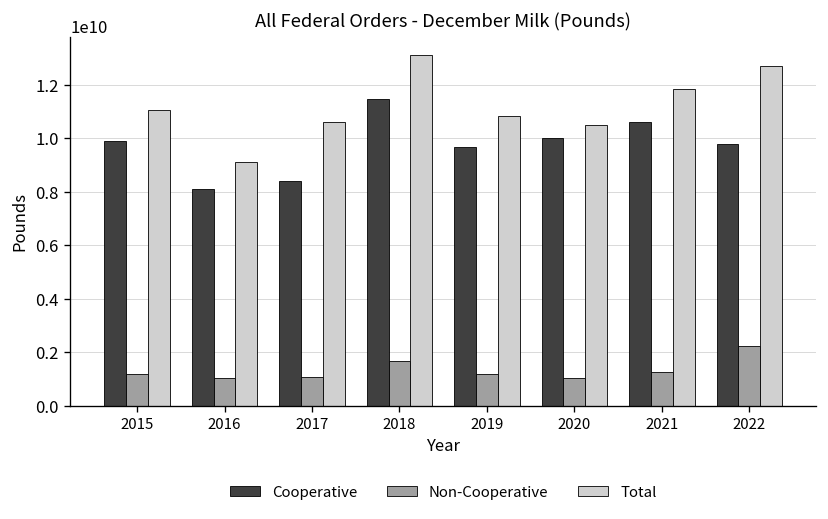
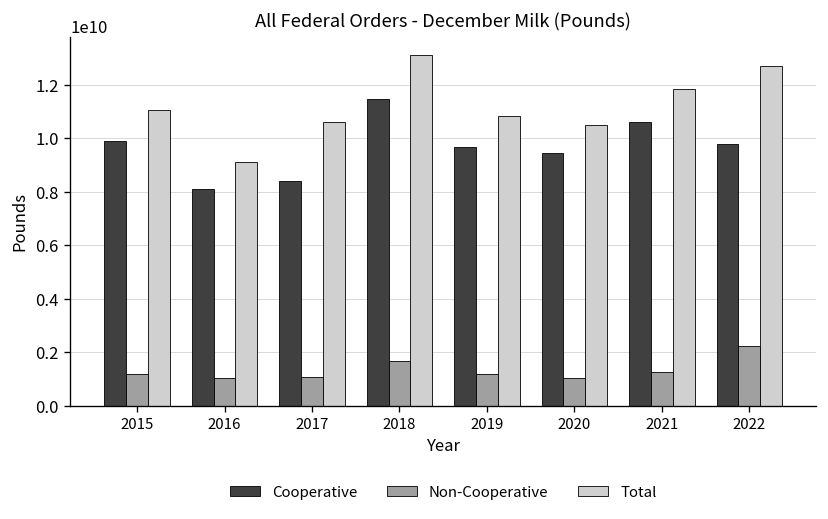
  {
    "Cooperative": {
      "2015": 9900000000,
      "2016": 8100000000,
      "2017": 8400000000,
      "2018": 11500000000,
      "2019": 9700000000,
-     "2020": 10000000000,
+     "2020": 9500000000,
      "2021": 10600000000,
      "2022": 9800000000
    },
    "Non-Cooperative": {
      "2015": 1200000000,
      "2016": 1000000000,
      "2017": 1100000000,
      "2018": 1700000000,
      "2019": 1200000000,
      "2020": 1000000000,
      "2021": 1200000000,
      "2022": 2200000000
    },
    "Total": {
      "2015": 11100000000,
      "2016": 9100000000,
      "2017": 10600000000,
      "2018": 13100000000,
      "2019": 10800000000,
      "2020": 10500000000,
      "2021": 11900000000,
      "2022": 12700000000
    }
  }
